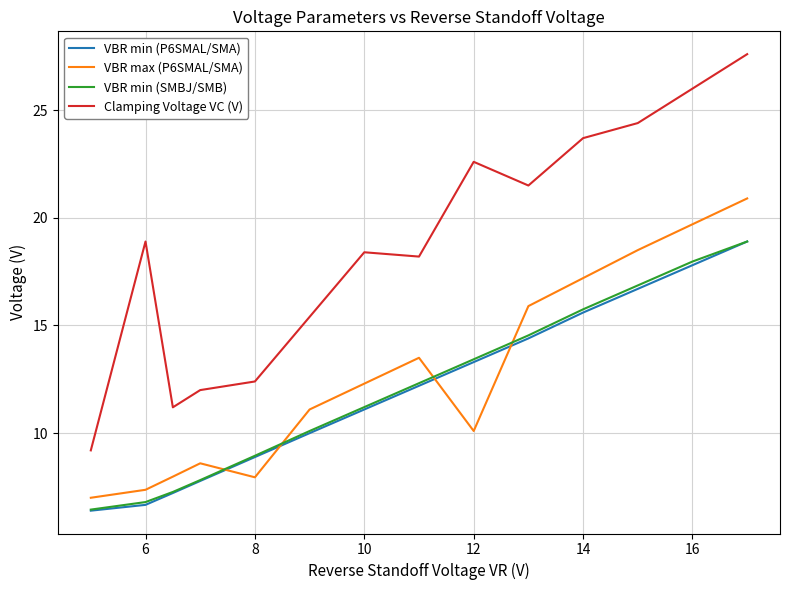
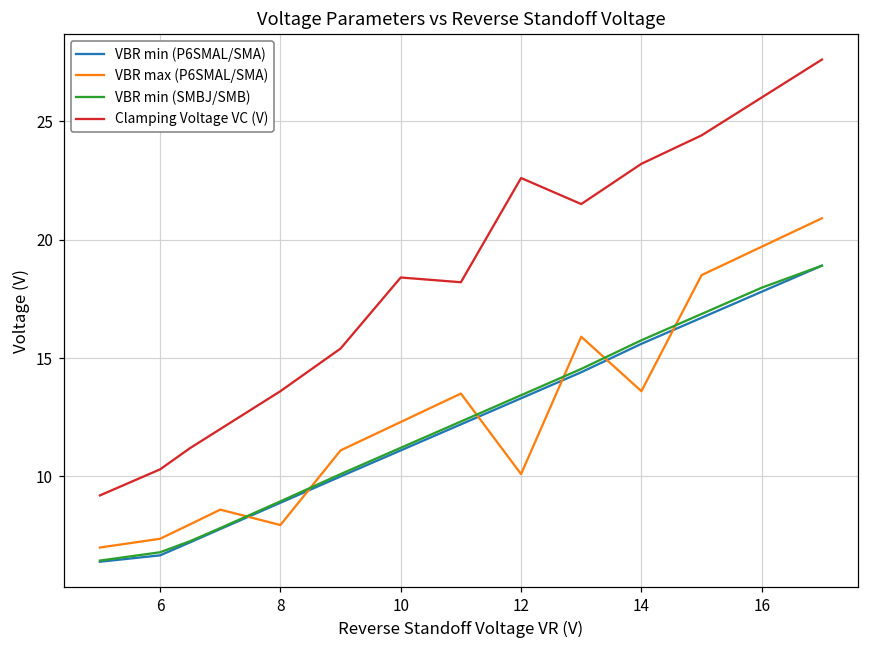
  {
    "VBR min (P6SMAL/SMA)": {
      "6": 6.7,
      "12": 13.3,
      "14": 15.6,
      "16": 17.8
    },
    "VBR max (P6SMAL/SMA)": {
      "6": 7.4,
      "8": 8.0,
      "10": 12.3,
      "12": 10.1,
-     "14": 17.2,
+     "14": 13.6,
      "16": 19.7
    },
    "VBR min (SMBJ/SMB)": {
      "6": 6.8,
      "12": 13.4,
      "14": 15.8,
      "16": 18.0
    },
    "Clamping Voltage VC (V)": {
-     "6": 18.9,
-     "8": 12.4,
+     "6": 10.3,
+     "8": 13.6,
      "10": 18.4,
      "12": 22.6,
-     "14": 23.7,
+     "14": 23.2,
      "16": 26.0
    }
  }
